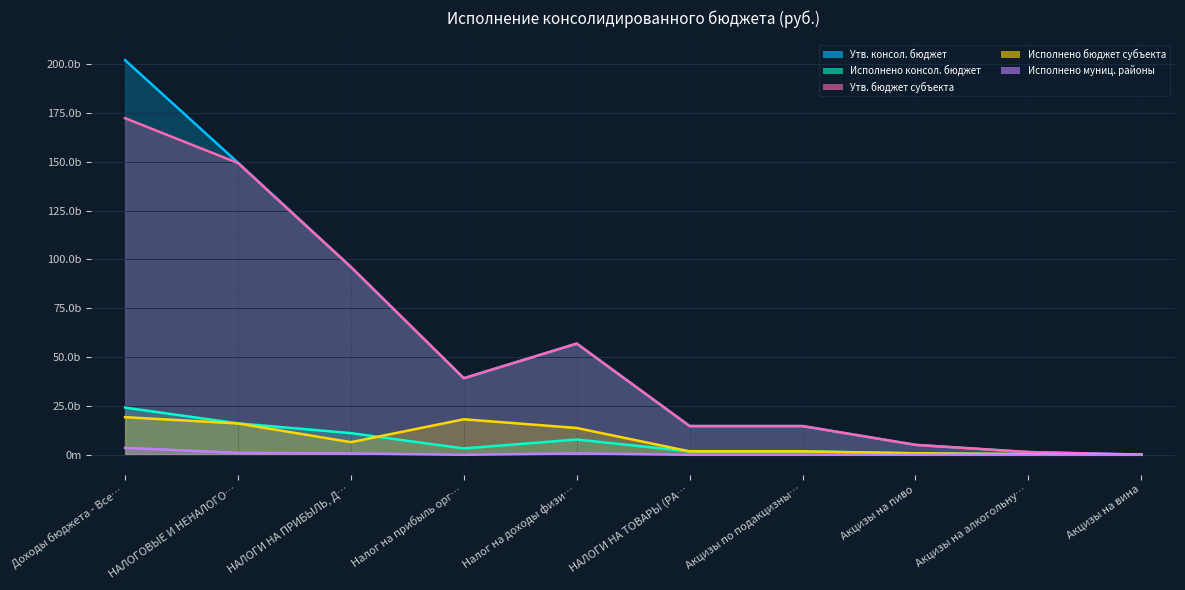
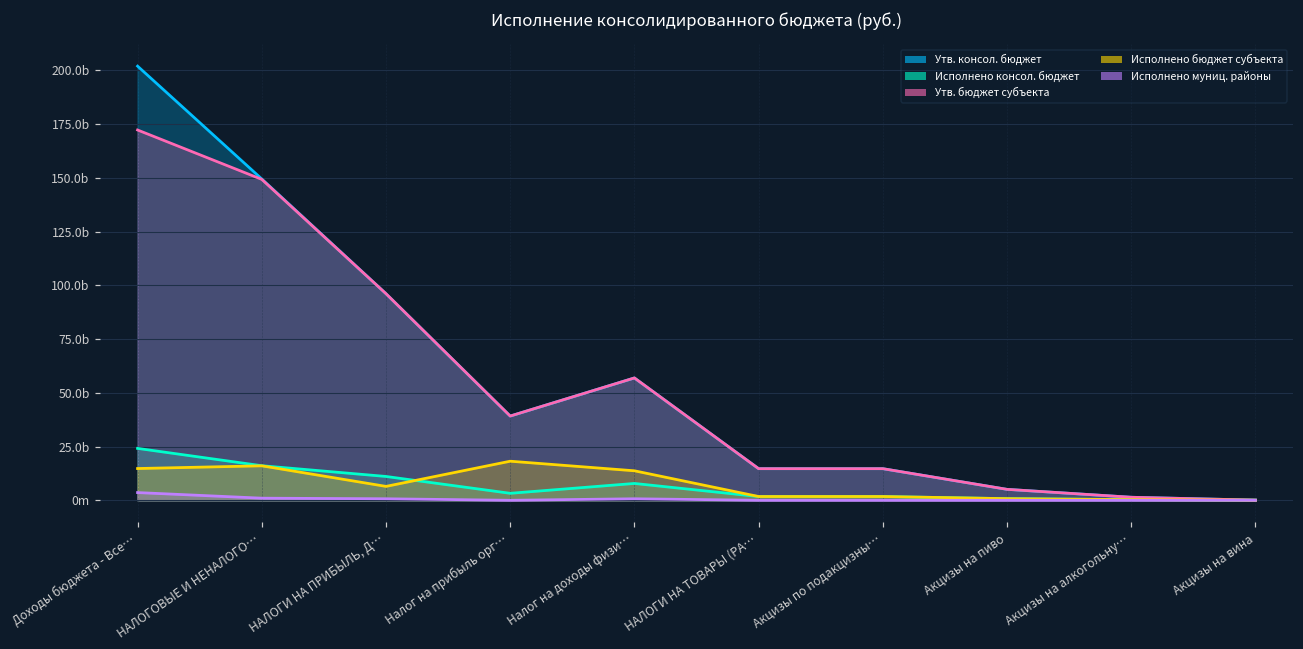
  {
    "Исполнено бюджет субъекта": {
-     "Доходы бюджета - Все…": "19b",
+     "Доходы бюджета - Все…": "15b",
      "НАЛОГИ НА ПРИБЫЛЬ, Д…": "6b",
      "Налог на прибыль орг…": "18b",
      "Налог на доходы физи…": "14b"
    }
  }
